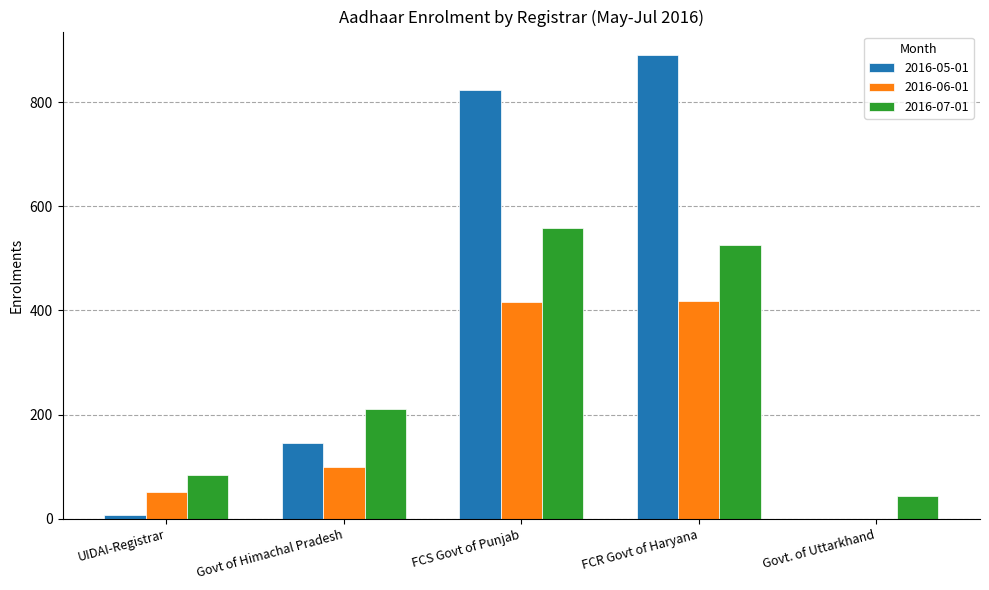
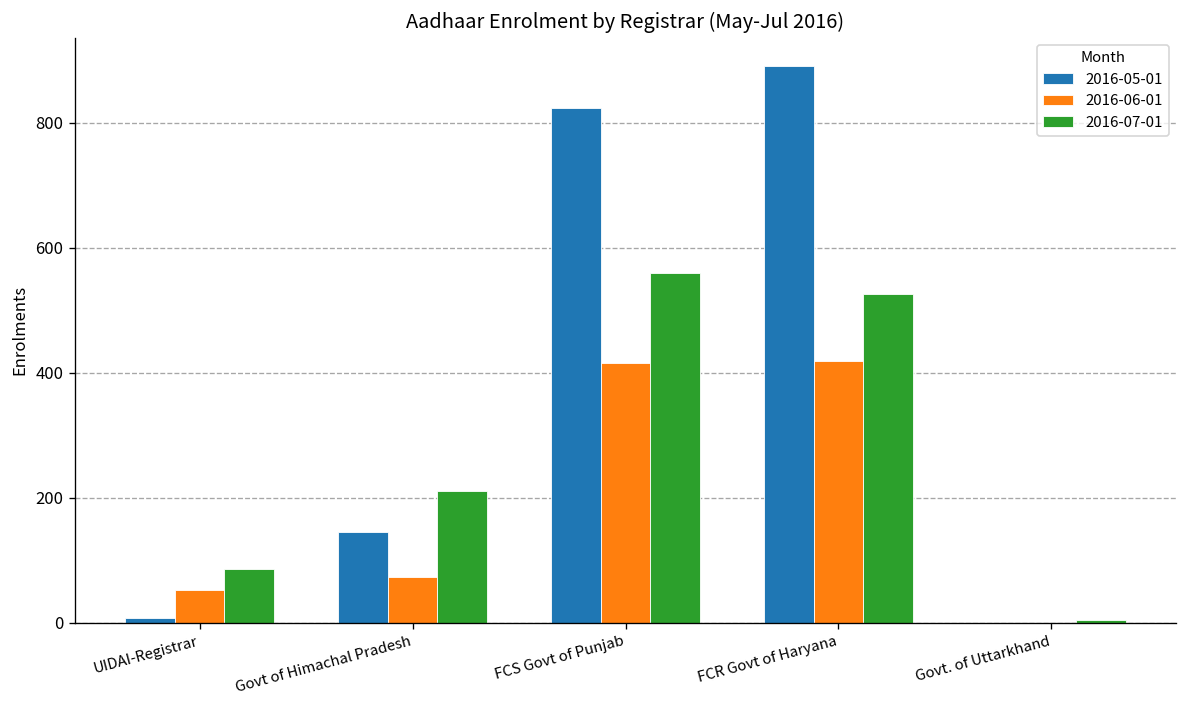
  {
    "2016-05-01": {
      "UIDAI-Registrar": 10,
      "Govt of Himachal Pradesh": 150,
      "FCS Govt of Punjab": 820,
      "FCR Govt of Haryana": 890,
      "Govt. of Uttarkhand": 0
    },
    "2016-06-01": {
      "UIDAI-Registrar": 50,
-     "Govt of Himachal Pradesh": 100,
+     "Govt of Himachal Pradesh": 70,
      "FCS Govt of Punjab": 420,
      "FCR Govt of Haryana": 420,
      "Govt. of Uttarkhand": 0
    },
    "2016-07-01": {
      "UIDAI-Registrar": 90,
      "Govt of Himachal Pradesh": 210,
      "FCS Govt of Punjab": 560,
      "FCR Govt of Haryana": 530,
-     "Govt. of Uttarkhand": 40
+     "Govt. of Uttarkhand": 0
    }
  }
